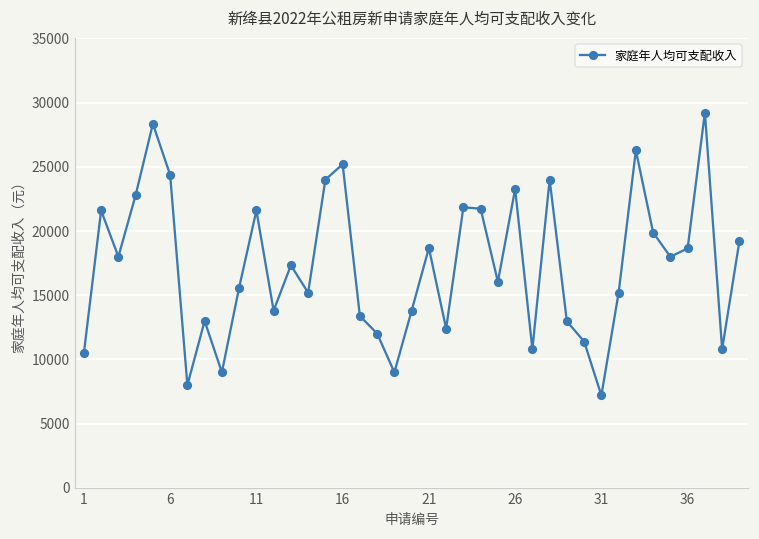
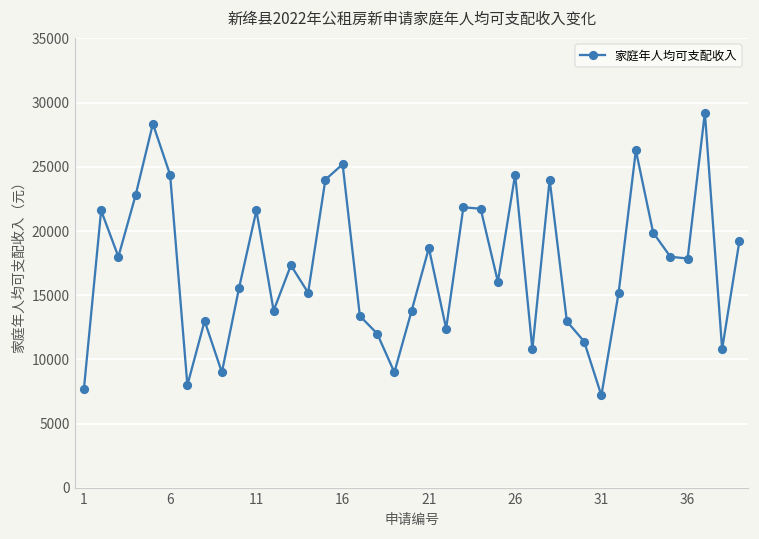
  {
-   "1": 10500,
+   "1": 7700,
    "6": 24400,
    "11": 21600,
    "16": 25200,
    "21": 18700,
-   "26": 23300,
+   "26": 24400,
    "31": 7200,
-   "36": 18700
+   "36": 17900
  }
